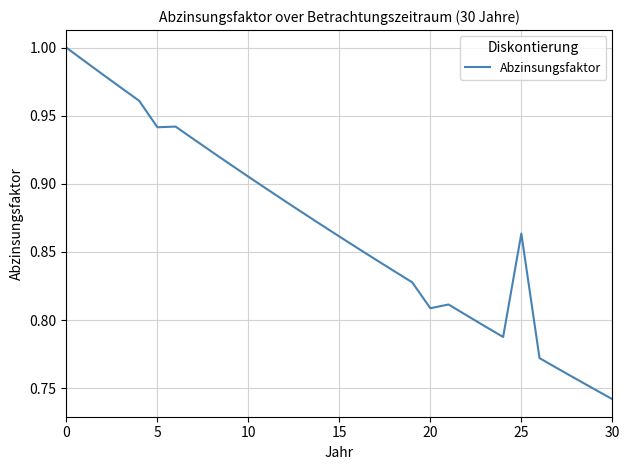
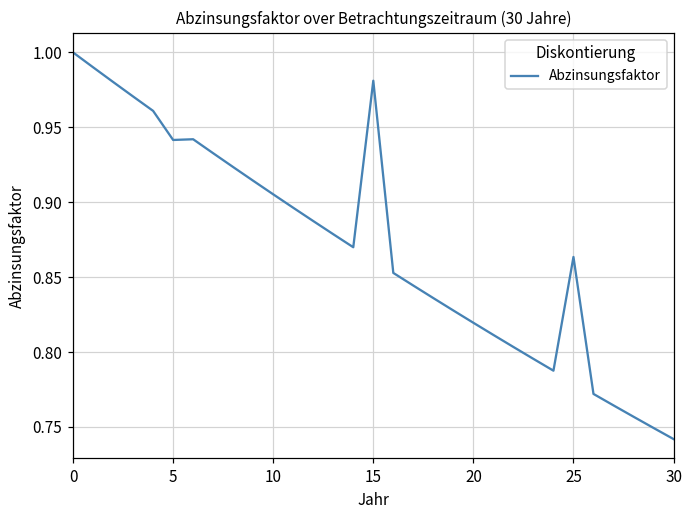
  {
    "0": 1.000,
    "5": 0.942,
    "10": 0.905,
-   "15": 0.861,
-   "20": 0.809,
+   "15": 0.981,
+   "20": 0.820,
    "25": 0.863,
    "30": 0.742
  }
